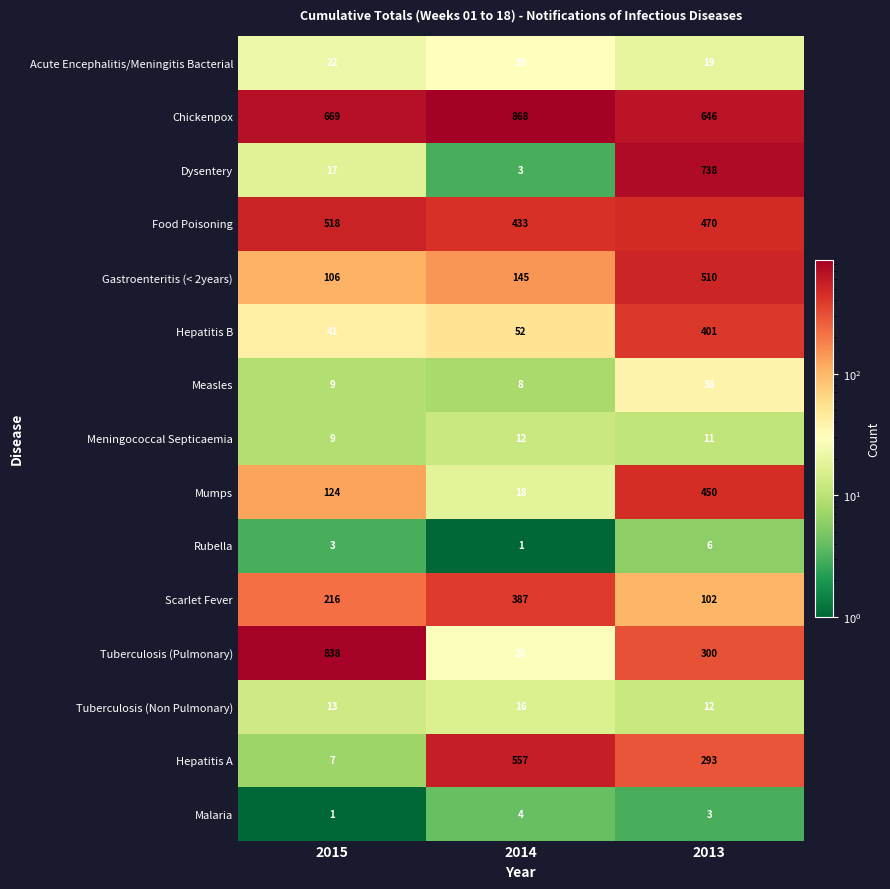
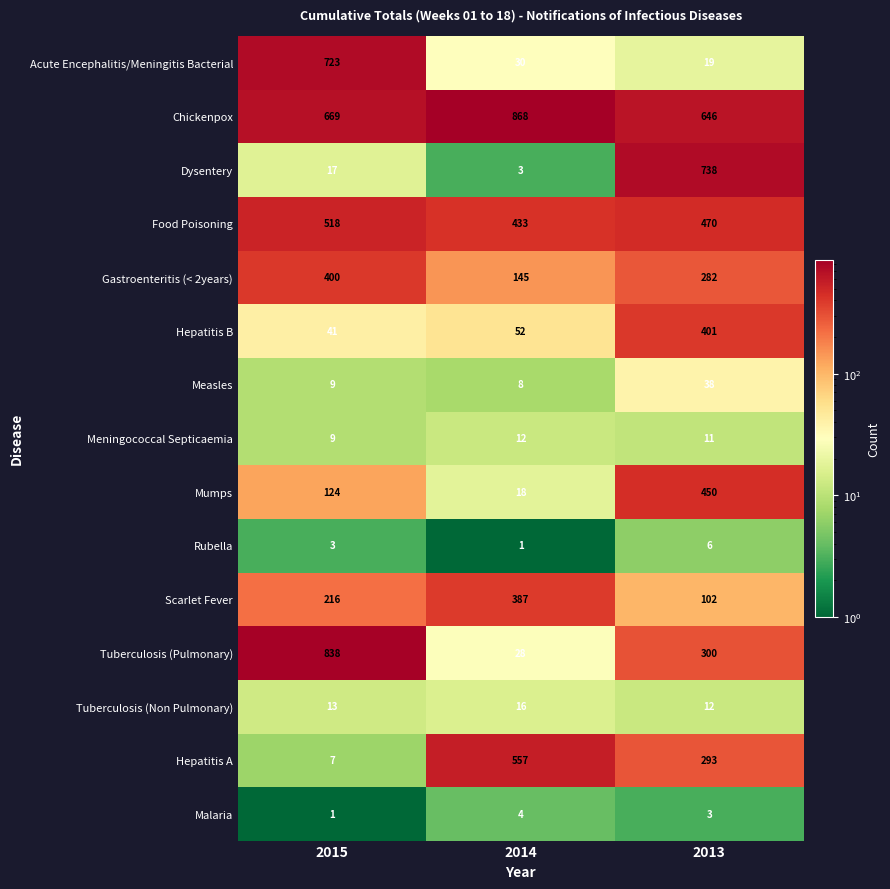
  {
    "Acute Encephalitis/Meningitis Bacterial": {
-     "2015": 22,
+     "2015": 723,
      "2014": 30,
      "2013": 19
    },
    "Chickenpox": {
      "2015": 669,
      "2014": 868,
      "2013": 646
    },
    "Dysentery": {
      "2015": 17,
      "2014": 3,
      "2013": 738
    },
    "Food Poisoning": {
      "2015": 518,
      "2014": 433,
      "2013": 470
    },
    "Gastroenteritis (< 2years)": {
-     "2015": 106,
+     "2015": 400,
      "2014": 145,
-     "2013": 510
+     "2013": 282
    },
    "Hepatitis B": {
      "2015": 41,
      "2014": 52,
      "2013": 401
    },
    "Measles": {
      "2015": 9,
      "2014": 8,
      "2013": 38
    },
    "Meningococcal Septicaemia": {
      "2015": 9,
      "2014": 12,
      "2013": 11
    },
    "Mumps": {
      "2015": 124,
      "2014": 18,
      "2013": 450
    },
    "Rubella": {
      "2015": 3,
      "2014": 1,
      "2013": 6
    },
    "Scarlet Fever": {
      "2015": 216,
      "2014": 387,
      "2013": 102
    },
    "Tuberculosis (Pulmonary)": {
      "2015": 838,
      "2014": 28,
      "2013": 300
    },
    "Tuberculosis (Non Pulmonary)": {
      "2015": 13,
      "2014": 16,
      "2013": 12
    },
    "Hepatitis A": {
      "2015": 7,
      "2014": 557,
      "2013": 293
    },
    "Malaria": {
      "2015": 1,
      "2014": 4,
      "2013": 3
    }
  }
